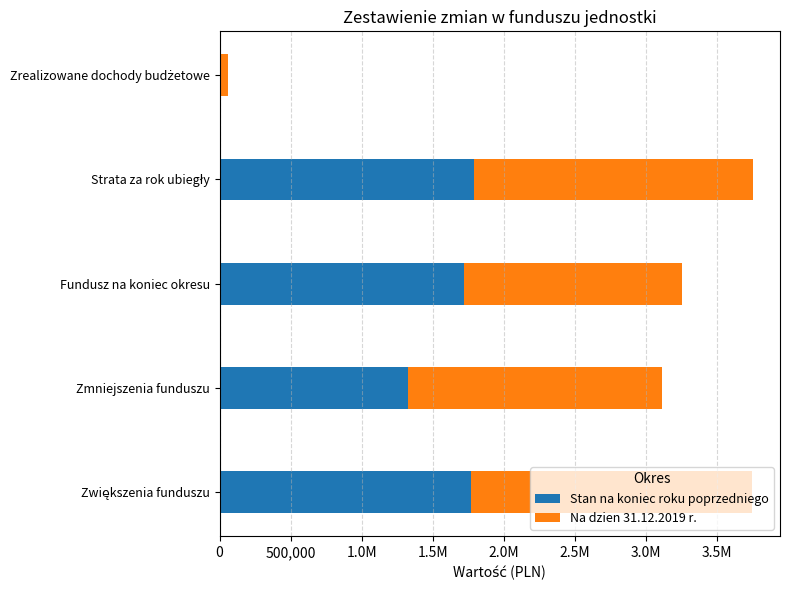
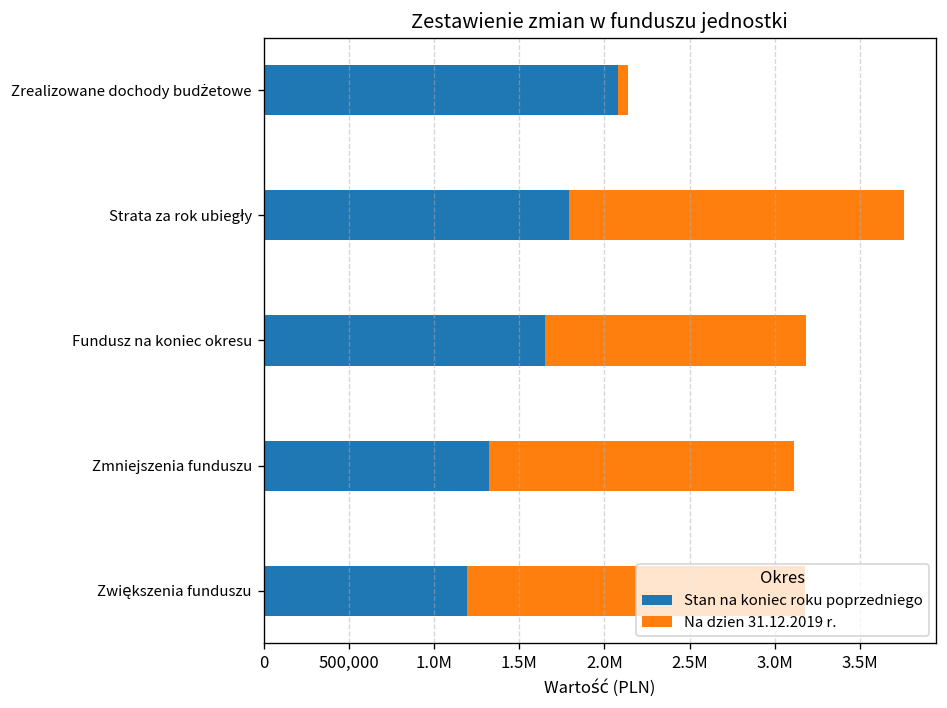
  {
    "Stan na koniec roku poprzedniego": {
-     "Zrealizowane dochody budżetowe": "0",
+     "Zrealizowane dochody budżetowe": "2,080,000",
      "Strata za rok ubiegły": "1,790,000",
-     "Fundusz na koniec okresu": "1,720,000",
+     "Fundusz na koniec okresu": "1,650,000",
      "Zmniejszenia funduszu": "1,320,000",
-     "Zwiększenia funduszu": "1,770,000"
+     "Zwiększenia funduszu": "1,200,000"
    },
    "Na dzien 31.12.2019 r.": {
      "Zrealizowane dochody budżetowe": "60,000",
      "Strata za rok ubiegły": "1,970,000",
      "Fundusz na koniec okresu": "1,530,000",
      "Zmniejszenia funduszu": "1,790,000"
    }
  }
